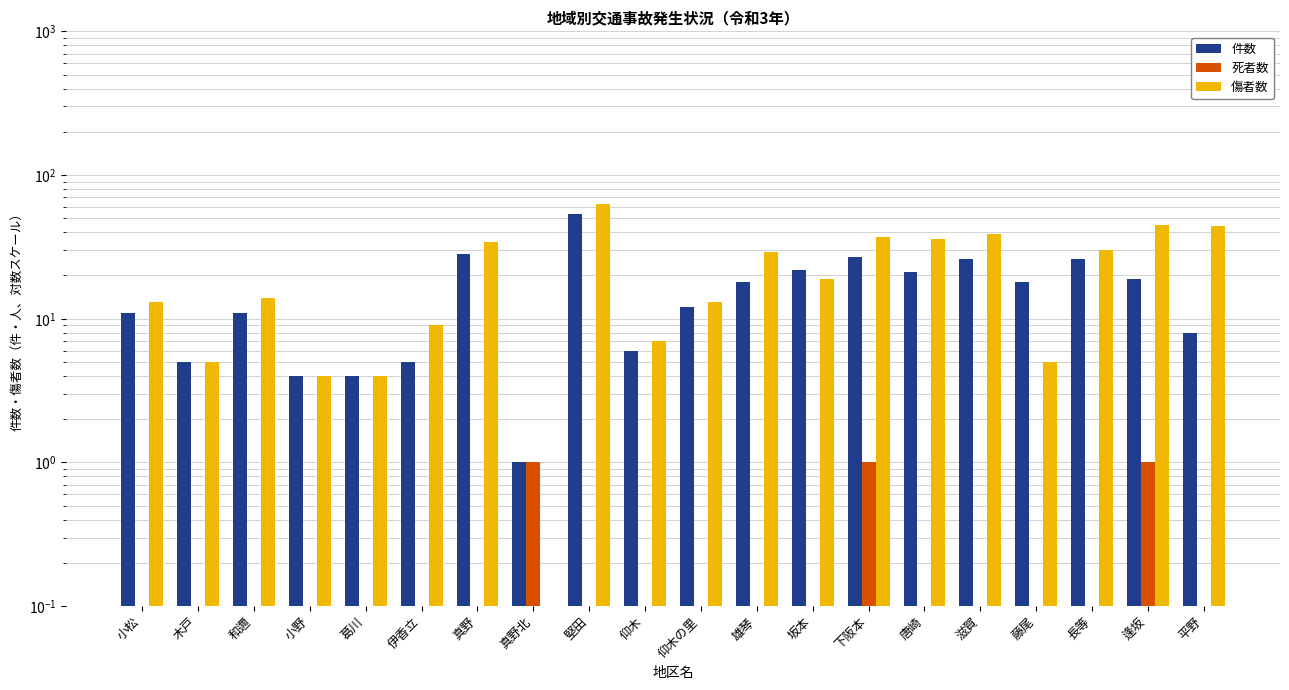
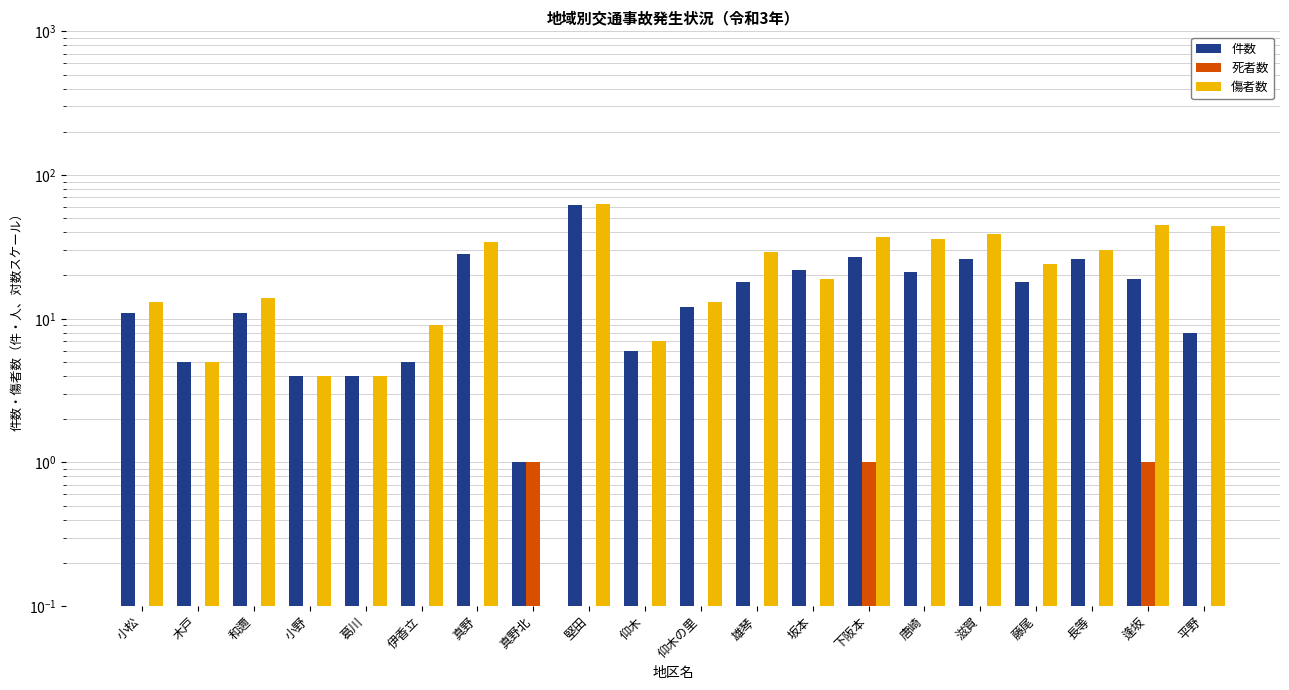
  {
    "件数": {
      "小松": 11,
      "木戸": 5,
      "和邇": 11,
      "小野": 4,
      "葛川": 4,
      "伊香立": 5,
      "真野": 28,
      "真野北": 1,
-     "堅田": 54,
+     "堅田": 62,
      "仰木": 6,
      "仰木の里": 12,
      "雄琴": 18,
      "坂本": 22,
      "下阪本": 27,
      "唐崎": 21,
      "滋賀": 26,
      "藤尾": 18,
      "長等": 26,
      "逢坂": 19,
      "平野": 8
    },
    "死者数": {
      "小松": 0.10,
      "木戸": 0.10,
      "和邇": 0.10,
      "小野": 0.10,
      "葛川": 0.10,
      "伊香立": 0.10,
      "真野": 0.10,
      "真野北": 1,
      "堅田": 0.10,
      "仰木": 0.10,
      "仰木の里": 0.10,
      "雄琴": 0.10,
      "坂本": 0.10,
      "下阪本": 1,
      "唐崎": 0.10,
      "滋賀": 0.10,
      "藤尾": 0.10,
      "長等": 0.10,
      "逢坂": 1,
      "平野": 0.10
    },
    "傷者数": {
      "小松": 13,
      "木戸": 5,
      "和邇": 14,
      "小野": 4,
      "葛川": 4,
      "伊香立": 9,
      "真野": 34,
      "真野北": 0.10,
      "堅田": 60,
      "仰木": 7,
      "仰木の里": 13,
      "雄琴": 29,
      "坂本": 19,
      "下阪本": 37,
      "唐崎": 36,
      "滋賀": 39,
-     "藤尾": 5,
+     "藤尾": 24,
      "長等": 30,
      "逢坂": 45,
      "平野": 44
    }
  }
